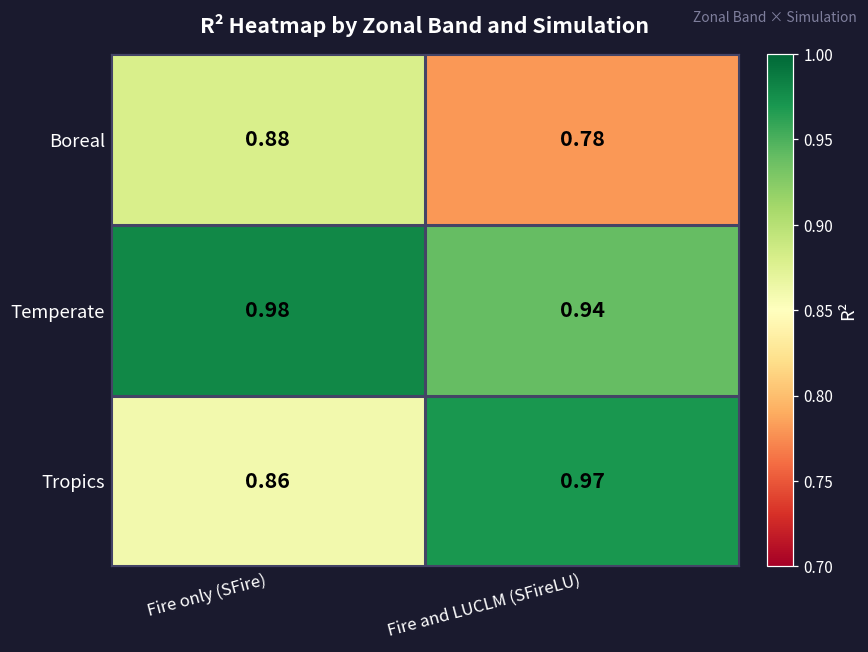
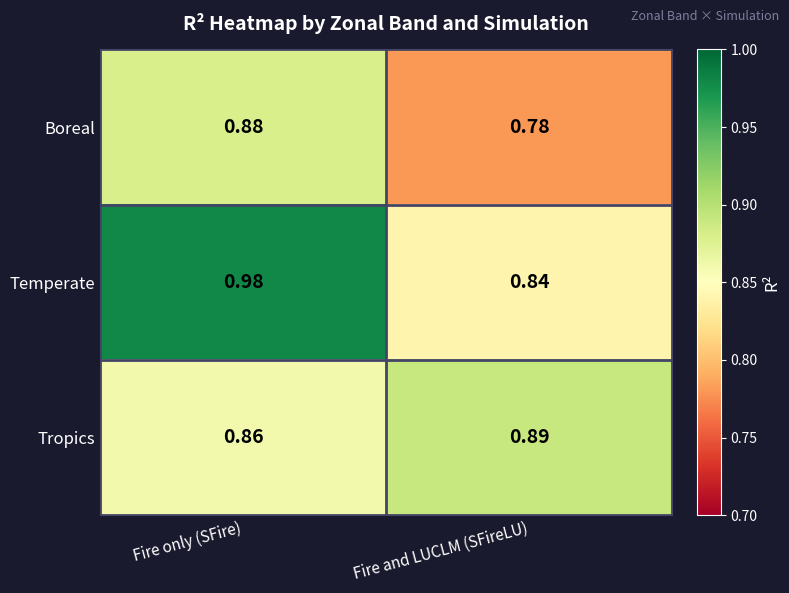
  {
    "Boreal": {
      "Fire only (SFire)": 0.88,
      "Fire and LUCLM (SFireLU)": 0.78
    },
    "Temperate": {
      "Fire only (SFire)": 0.98,
-     "Fire and LUCLM (SFireLU)": 0.94
+     "Fire and LUCLM (SFireLU)": 0.84
    },
    "Tropics": {
      "Fire only (SFire)": 0.86,
-     "Fire and LUCLM (SFireLU)": 0.97
+     "Fire and LUCLM (SFireLU)": 0.89
    }
  }
